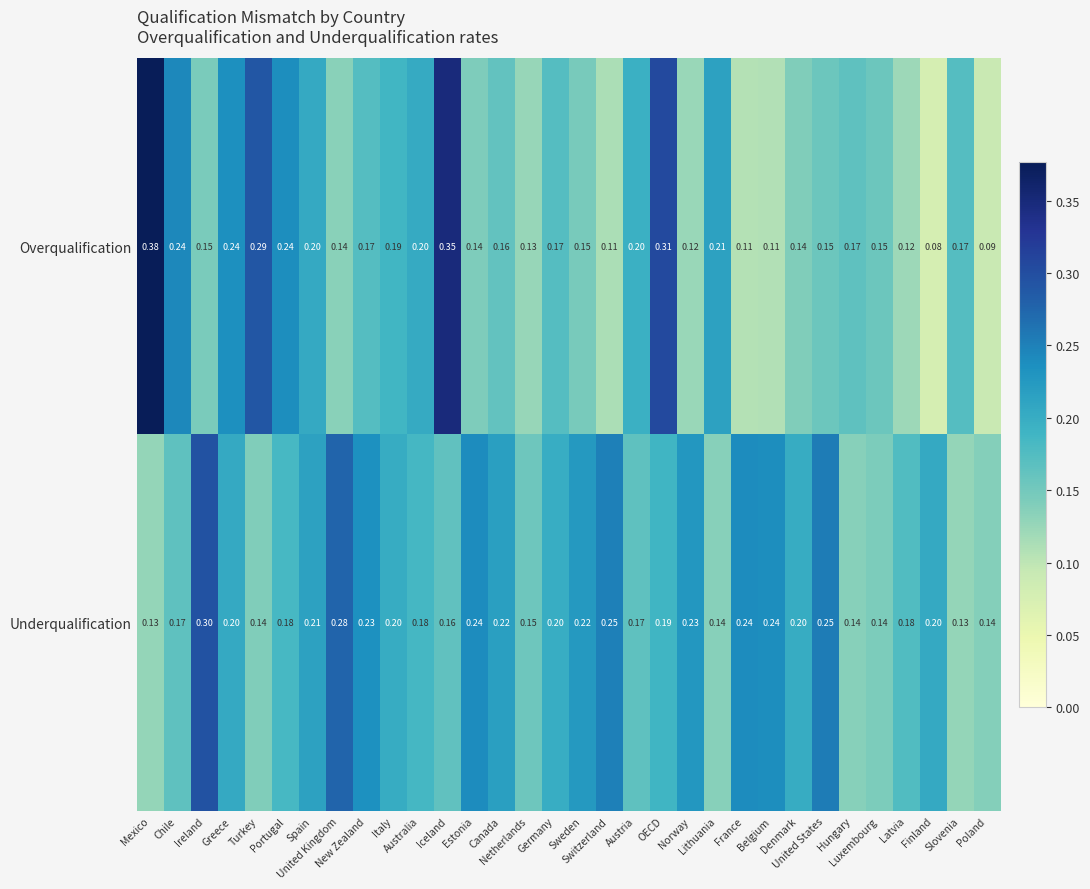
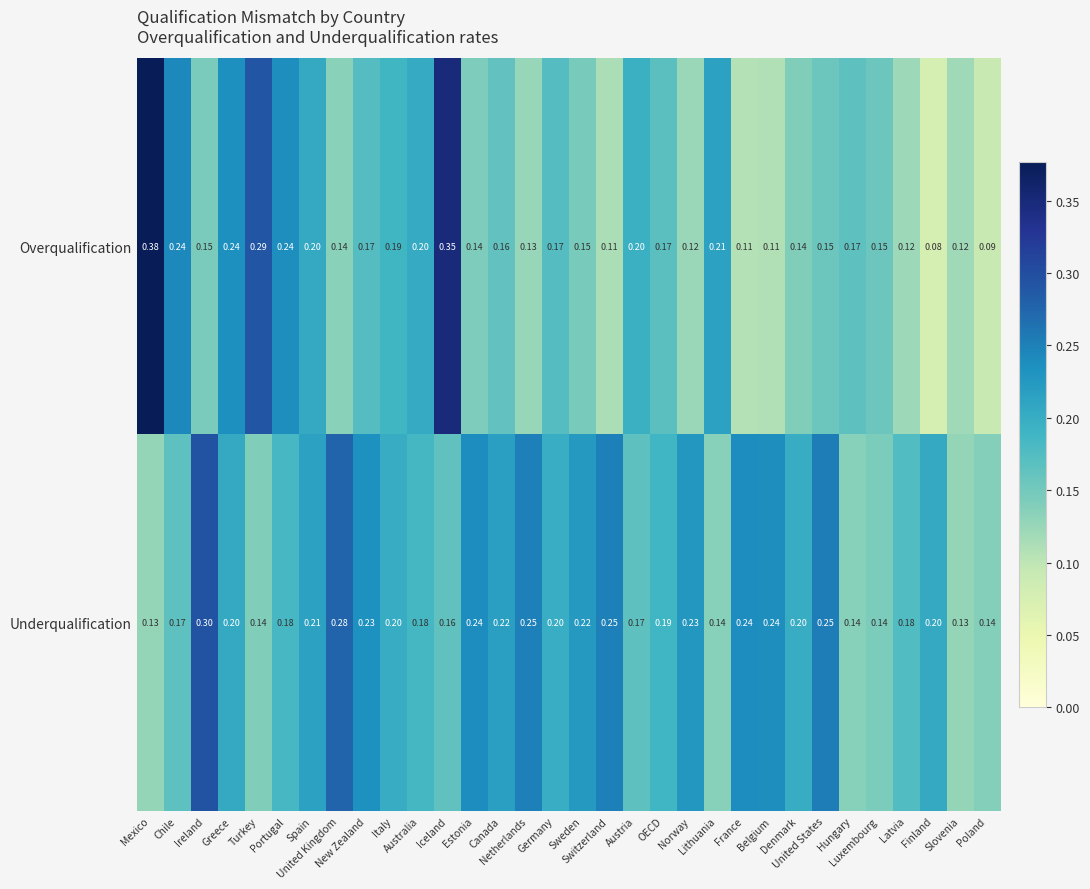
  {
    "Overqualification": {
      "Mexico": 0.38,
      "Chile": 0.24,
      "Ireland": 0.15,
      "Greece": 0.24,
      "Turkey": 0.29,
      "Portugal": 0.24,
      "Spain": 0.20,
      "United Kingdom": 0.14,
      "New Zealand": 0.17,
      "Italy": 0.19,
      "Australia": 0.20,
      "Iceland": 0.35,
      "Estonia": 0.14,
      "Canada": 0.16,
      "Netherlands": 0.13,
      "Germany": 0.17,
      "Sweden": 0.15,
      "Switzerland": 0.11,
      "Austria": 0.20,
-     "OECD": 0.31,
+     "OECD": 0.17,
      "Norway": 0.12,
      "Lithuania": 0.21,
      "France": 0.11,
      "Belgium": 0.11,
      "Denmark": 0.14,
      "United States": 0.15,
      "Hungary": 0.17,
      "Luxembourg": 0.15,
      "Latvia": 0.12,
      "Finland": 0.08,
-     "Slovenia": 0.17,
+     "Slovenia": 0.12,
      "Poland": 0.09
    },
    "Underqualification": {
      "Mexico": 0.13,
      "Chile": 0.17,
      "Ireland": 0.30,
      "Greece": 0.20,
      "Turkey": 0.14,
      "Portugal": 0.18,
      "Spain": 0.21,
      "United Kingdom": 0.28,
      "New Zealand": 0.23,
      "Italy": 0.20,
      "Australia": 0.18,
      "Iceland": 0.16,
      "Estonia": 0.24,
      "Canada": 0.22,
-     "Netherlands": 0.15,
+     "Netherlands": 0.25,
      "Germany": 0.20,
      "Sweden": 0.22,
      "Switzerland": 0.25,
      "Austria": 0.17,
      "OECD": 0.19,
      "Norway": 0.23,
      "Lithuania": 0.14,
      "France": 0.24,
      "Belgium": 0.24,
      "Denmark": 0.20,
      "United States": 0.25,
      "Hungary": 0.14,
      "Luxembourg": 0.14,
      "Latvia": 0.18,
      "Finland": 0.20,
      "Slovenia": 0.13,
      "Poland": 0.14
    }
  }
